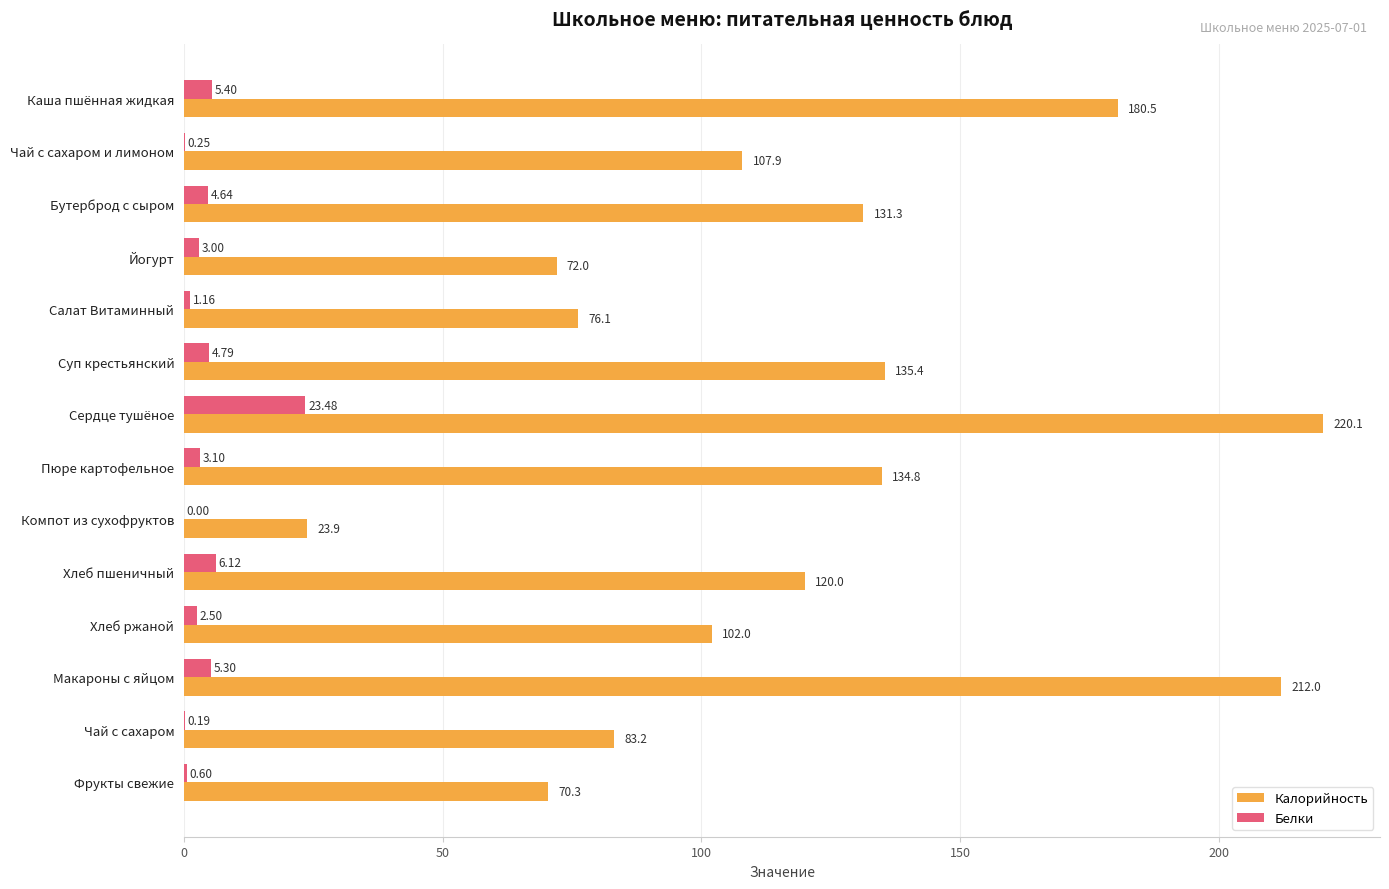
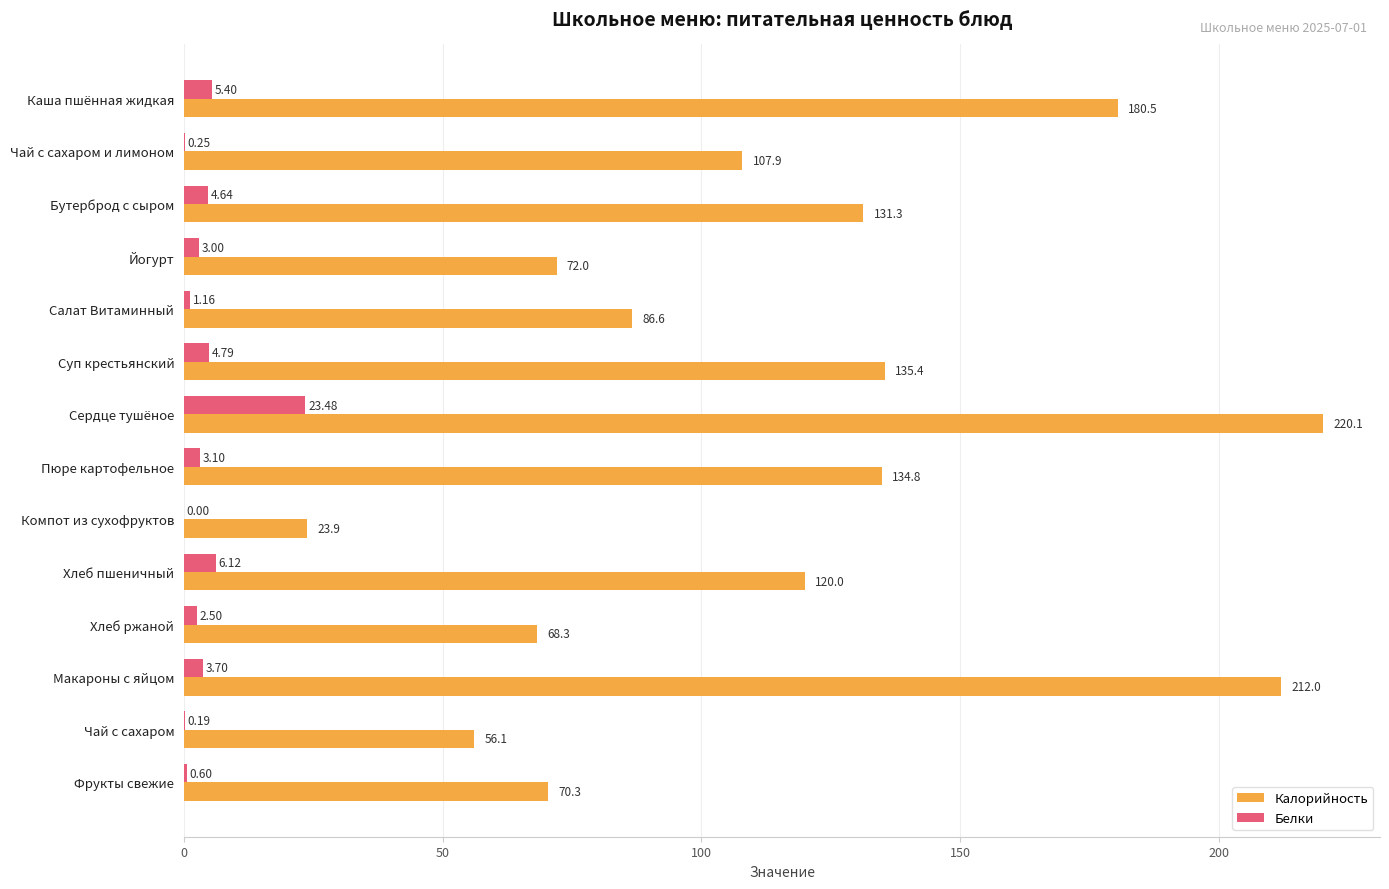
  {
    "Калорийность": {
      "Каша пшённая жидкая": 180.5,
      "Чай с сахаром и лимоном": 107.9,
      "Бутерброд с сыром": 131.3,
      "Йогурт": 72.0,
-     "Салат Витаминный": 76.1,
+     "Салат Витаминный": 86.6,
      "Суп крестьянский": 135.4,
      "Сердце тушёное": 220.1,
      "Пюре картофельное": 134.8,
      "Компот из сухофруктов": 23.9,
      "Хлеб пшеничный": 120.0,
-     "Хлеб ржаной": 102.0,
+     "Хлеб ржаной": 68.3,
      "Макароны с яйцом": 212.0,
-     "Чай с сахаром": 83.2,
+     "Чай с сахаром": 56.1,
      "Фрукты свежие": 70.3
    },
    "Белки": {
      "Каша пшённая жидкая": 5.40,
      "Чай с сахаром и лимоном": 0.25,
      "Бутерброд с сыром": 4.64,
      "Йогурт": 3.00,
      "Салат Витаминный": 1.16,
      "Суп крестьянский": 4.79,
      "Сердце тушёное": 23.48,
      "Пюре картофельное": 3.10,
      "Компот из сухофруктов": 0.00,
      "Хлеб пшеничный": 6.12,
      "Хлеб ржаной": 2.50,
-     "Макароны с яйцом": 5.30,
+     "Макароны с яйцом": 3.70,
      "Чай с сахаром": 0.19,
      "Фрукты свежие": 0.60
    }
  }
